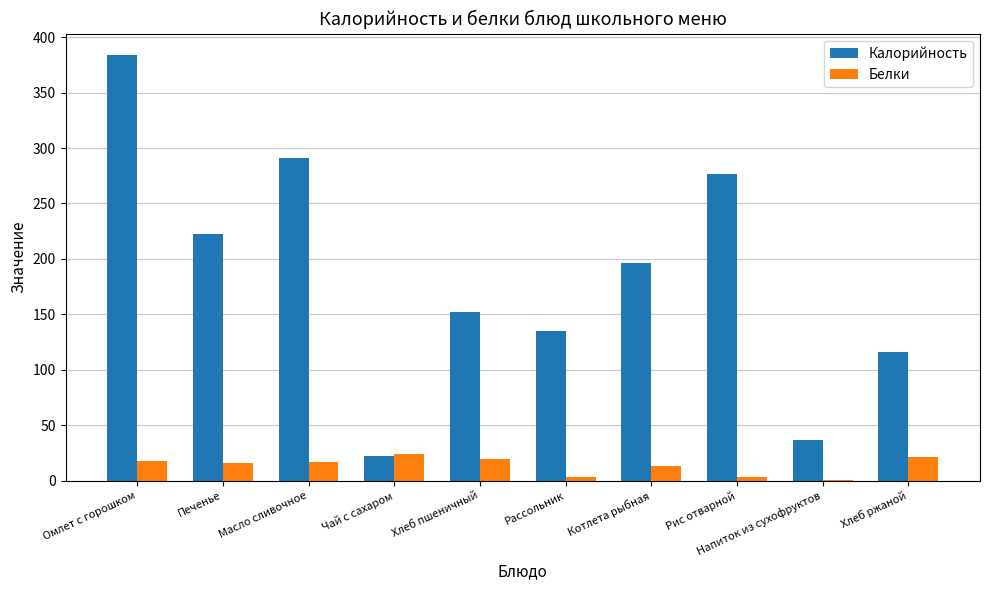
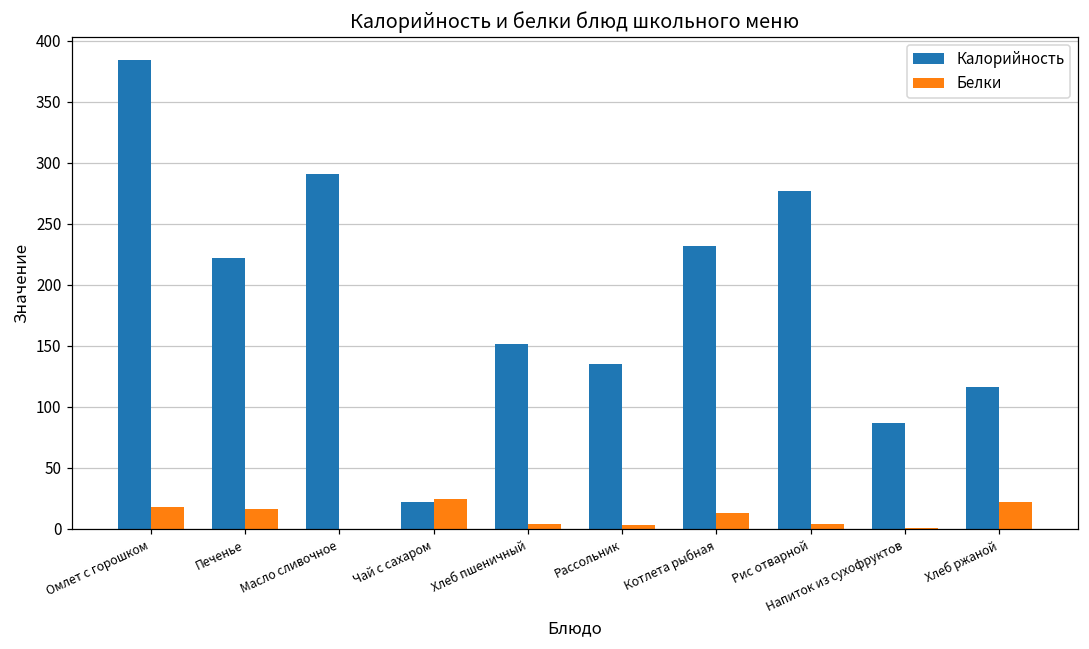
  {
    "Калорийность": {
      "Омлет с горошком": 384,
      "Печенье": 222,
      "Масло сливочное": 291,
      "Чай с сахаром": 22,
      "Хлеб пшеничный": 152,
      "Рассольник": 135,
-     "Котлета рыбная": 196,
+     "Котлета рыбная": 232,
      "Рис отварной": 277,
-     "Напиток из сухофруктов": 37,
+     "Напиток из сухофруктов": 87,
      "Хлеб ржаной": 116
    },
    "Белки": {
      "Омлет с горошком": 18,
      "Печенье": 16,
-     "Масло сливочное": 17,
+     "Масло сливочное": 0,
      "Чай с сахаром": 24,
-     "Хлеб пшеничный": 20,
+     "Хлеб пшеничный": 4,
      "Рассольник": 3,
      "Котлета рыбная": 13,
      "Рис отварной": 4,
      "Хлеб ржаной": 22
    }
  }
